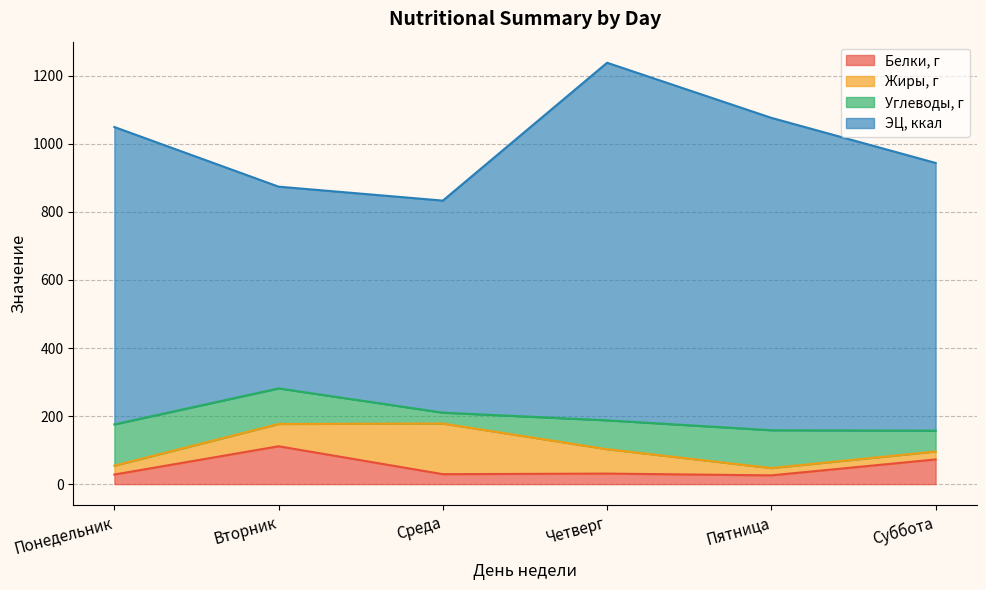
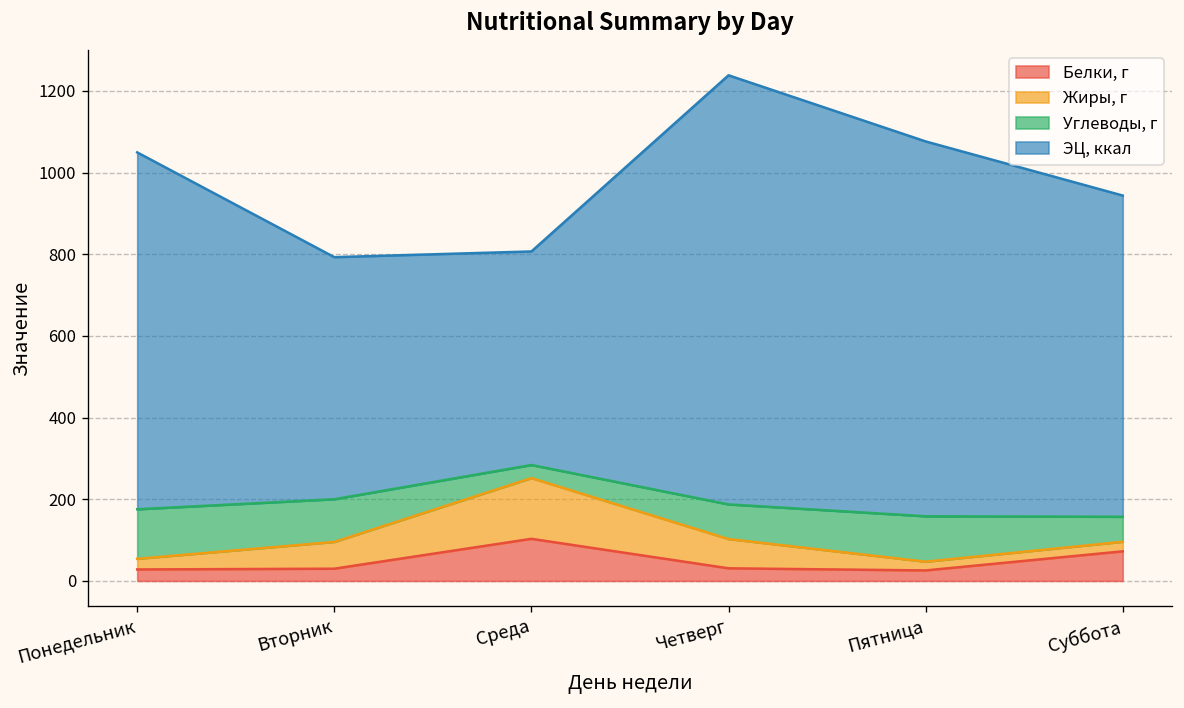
  {
    "Белки, г": {
      "Понедельник": 30,
-     "Вторник": 110,
-     "Среда": 30,
+     "Вторник": 30,
+     "Среда": 100,
      "Четверг": 30,
      "Пятница": 30,
      "Суббота": 70
    },
    "Жиры, г": {
      "Понедельник": 30,
      "Вторник": 70,
      "Среда": 150,
      "Четверг": 70,
      "Пятница": 20,
      "Суббота": 20
    },
    "Углеводы, г": {
      "Понедельник": 120,
      "Вторник": 100,
      "Среда": 30,
      "Четверг": 80,
      "Пятница": 110,
      "Суббота": 60
    },
    "ЭЦ, ккал": {
      "Понедельник": 870,
      "Вторник": 590,
-     "Среда": 620,
+     "Среда": 520,
      "Четверг": 1050,
      "Пятница": 920,
      "Суббота": 790
    }
  }
